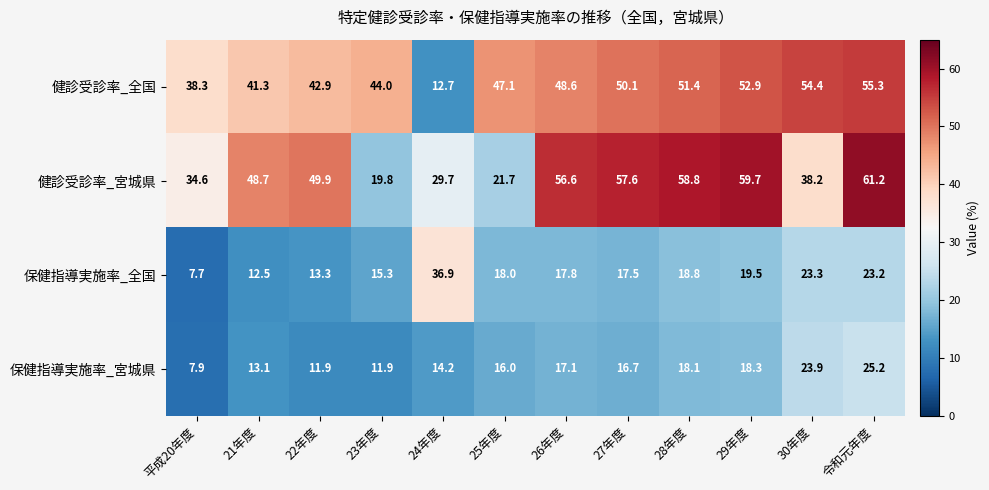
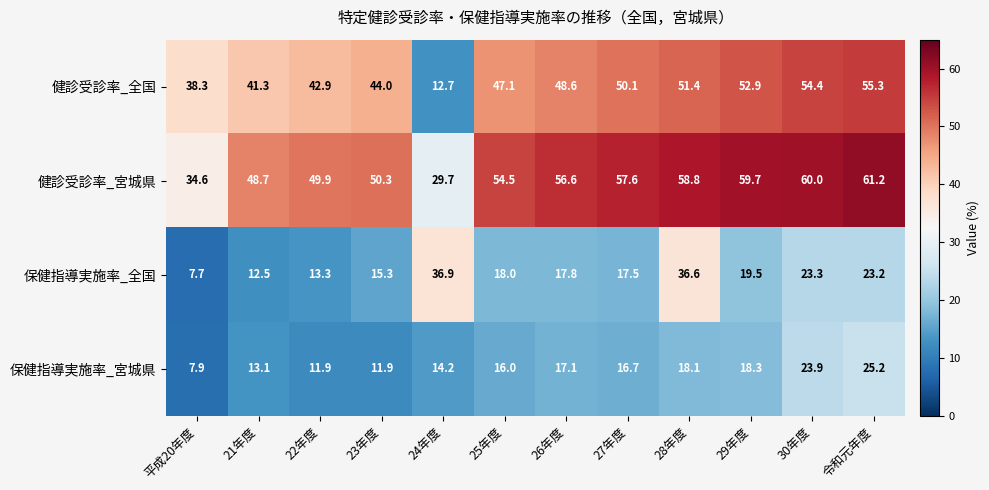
  {
    "健診受診率_全国": {
      "平成20年度": 38.3,
      "21年度": 41.3,
      "22年度": 42.9,
      "23年度": 44.0,
      "24年度": 12.7,
      "25年度": 47.1,
      "26年度": 48.6,
      "27年度": 50.1,
      "28年度": 51.4,
      "29年度": 52.9,
      "30年度": 54.4,
      "令和元年度": 55.3
    },
    "健診受診率_宮城県": {
      "平成20年度": 34.6,
      "21年度": 48.7,
      "22年度": 49.9,
-     "23年度": 19.8,
+     "23年度": 50.3,
      "24年度": 29.7,
-     "25年度": 21.7,
+     "25年度": 54.5,
      "26年度": 56.6,
      "27年度": 57.6,
      "28年度": 58.8,
      "29年度": 59.7,
-     "30年度": 38.2,
+     "30年度": 60.0,
      "令和元年度": 61.2
    },
    "保健指導実施率_全国": {
      "平成20年度": 7.7,
      "21年度": 12.5,
      "22年度": 13.3,
      "23年度": 15.3,
      "24年度": 36.9,
      "25年度": 18.0,
      "26年度": 17.8,
      "27年度": 17.5,
-     "28年度": 18.8,
+     "28年度": 36.6,
      "29年度": 19.5,
      "30年度": 23.3,
      "令和元年度": 23.2
    },
    "保健指導実施率_宮城県": {
      "平成20年度": 7.9,
      "21年度": 13.1,
      "22年度": 11.9,
      "23年度": 11.9,
      "24年度": 14.2,
      "25年度": 16.0,
      "26年度": 17.1,
      "27年度": 16.7,
      "28年度": 18.1,
      "29年度": 18.3,
      "30年度": 23.9,
      "令和元年度": 25.2
    }
  }
